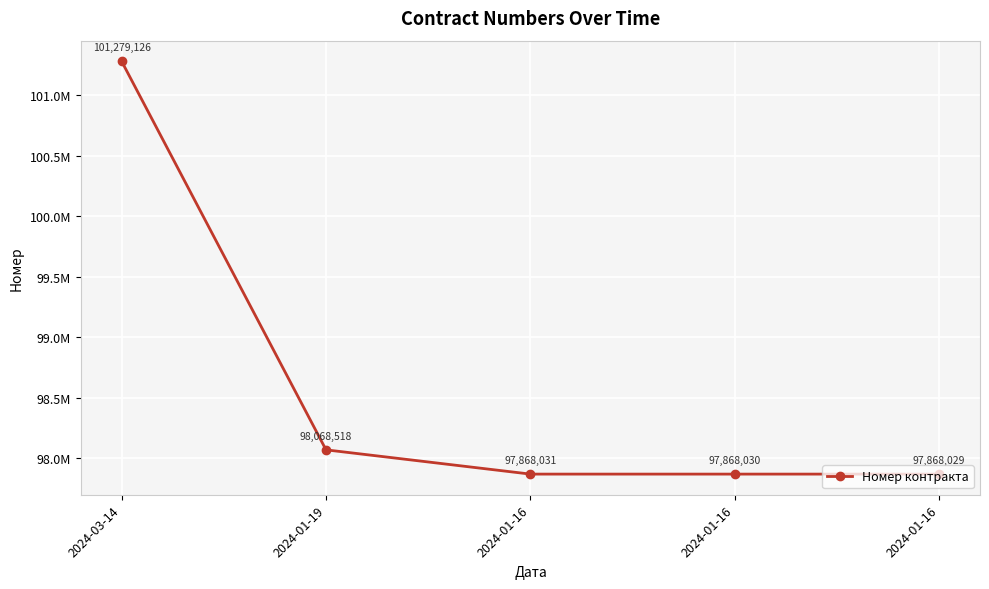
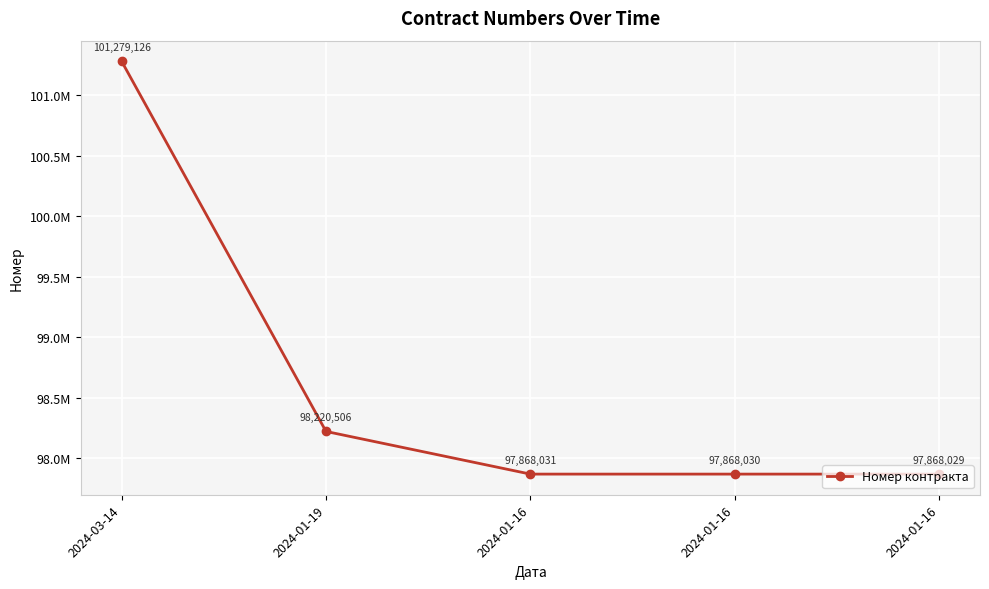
  {
-   "2024-01-19": "98,068,518"
+   "2024-01-19": "98,220,506"
  }
